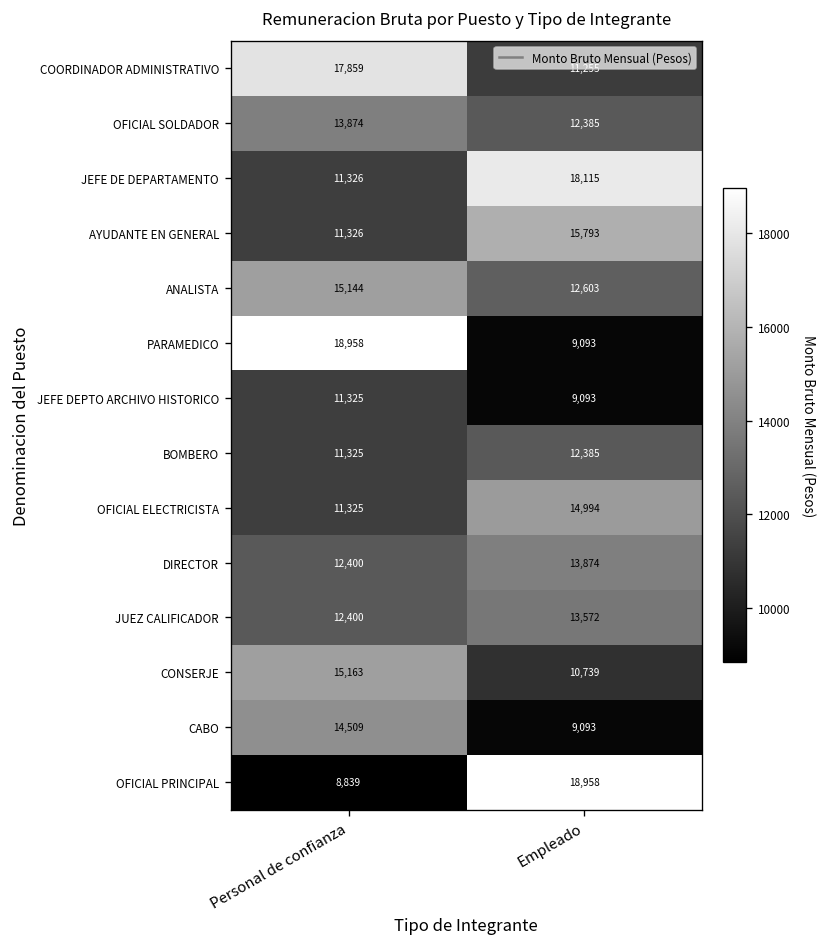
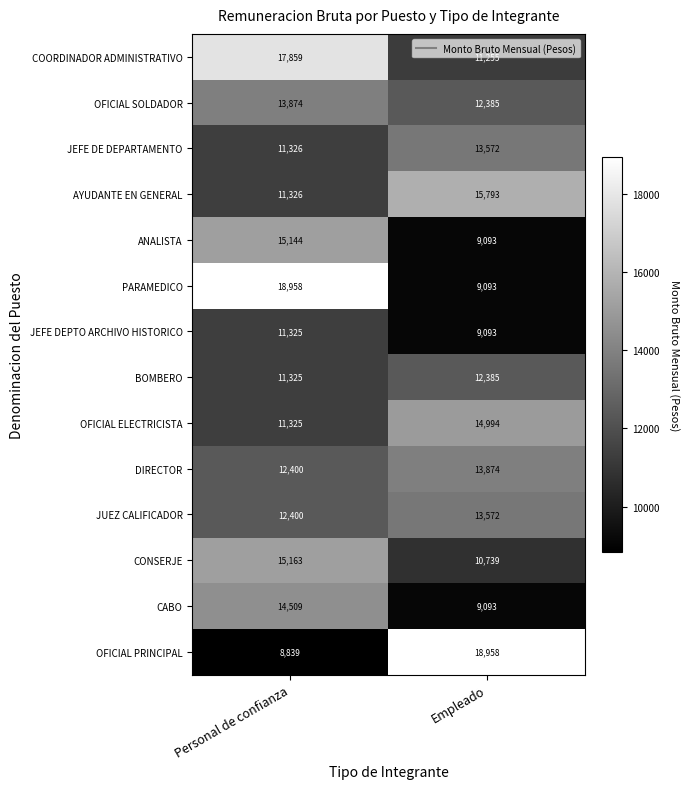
  {
    "COORDINADOR ADMINISTRATIVO": {
      "Personal de confianza": "17,859"
    },
    "OFICIAL SOLDADOR": {
      "Personal de confianza": "13,874",
      "Empleado": "12,385"
    },
    "JEFE DE DEPARTAMENTO": {
      "Personal de confianza": "11,326",
-     "Empleado": "18,115"
+     "Empleado": "13,572"
    },
    "AYUDANTE EN GENERAL": {
      "Personal de confianza": "11,326",
      "Empleado": "15,793"
    },
    "ANALISTA": {
      "Personal de confianza": "15,144",
-     "Empleado": "12,603"
+     "Empleado": "9,093"
    },
    "PARAMEDICO": {
      "Personal de confianza": "18,958",
      "Empleado": "9,093"
    },
    "JEFE DEPTO ARCHIVO HISTORICO": {
      "Personal de confianza": "11,325",
      "Empleado": "9,093"
    },
    "BOMBERO": {
      "Personal de confianza": "11,325",
      "Empleado": "12,385"
    },
    "OFICIAL ELECTRICISTA": {
      "Personal de confianza": "11,325",
      "Empleado": "14,994"
    },
    "DIRECTOR": {
      "Personal de confianza": "12,400",
      "Empleado": "13,874"
    },
    "JUEZ CALIFICADOR": {
      "Personal de confianza": "12,400",
      "Empleado": "13,572"
    },
    "CONSERJE": {
      "Personal de confianza": "15,163",
      "Empleado": "10,739"
    },
    "CABO": {
      "Personal de confianza": "14,509",
      "Empleado": "9,093"
    },
    "OFICIAL PRINCIPAL": {
      "Personal de confianza": "8,839",
      "Empleado": "18,958"
    }
  }
